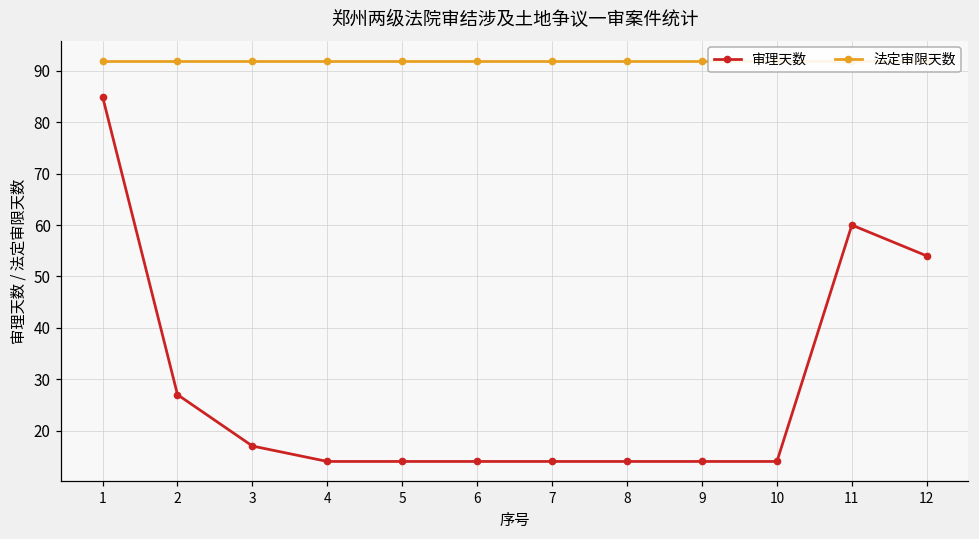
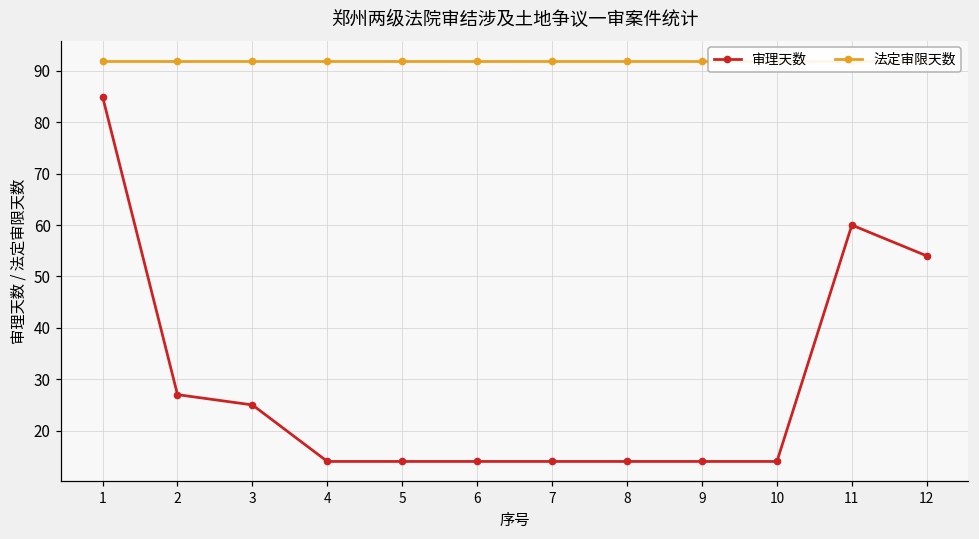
  {
    "审理天数": {
      "1": 85,
      "2": 27,
-     "3": 17,
+     "3": 25,
      "4": 14,
      "5": 14,
      "6": 14,
      "7": 14,
      "8": 14,
      "9": 14,
      "10": 14,
      "11": 60,
      "12": 54
    },
    "法定审限天数": {
      "1": 92,
      "2": 92,
      "3": 92,
      "4": 92,
      "5": 92,
      "6": 92,
      "7": 92,
      "8": 92,
      "9": 92
    }
  }
